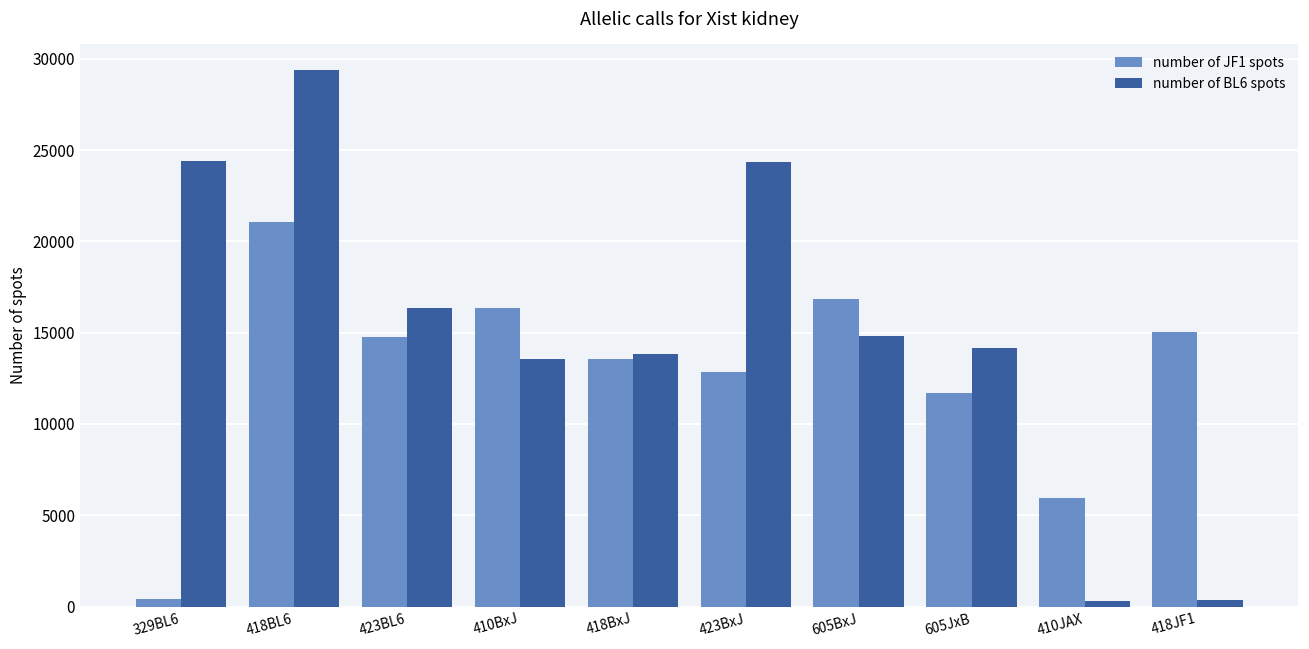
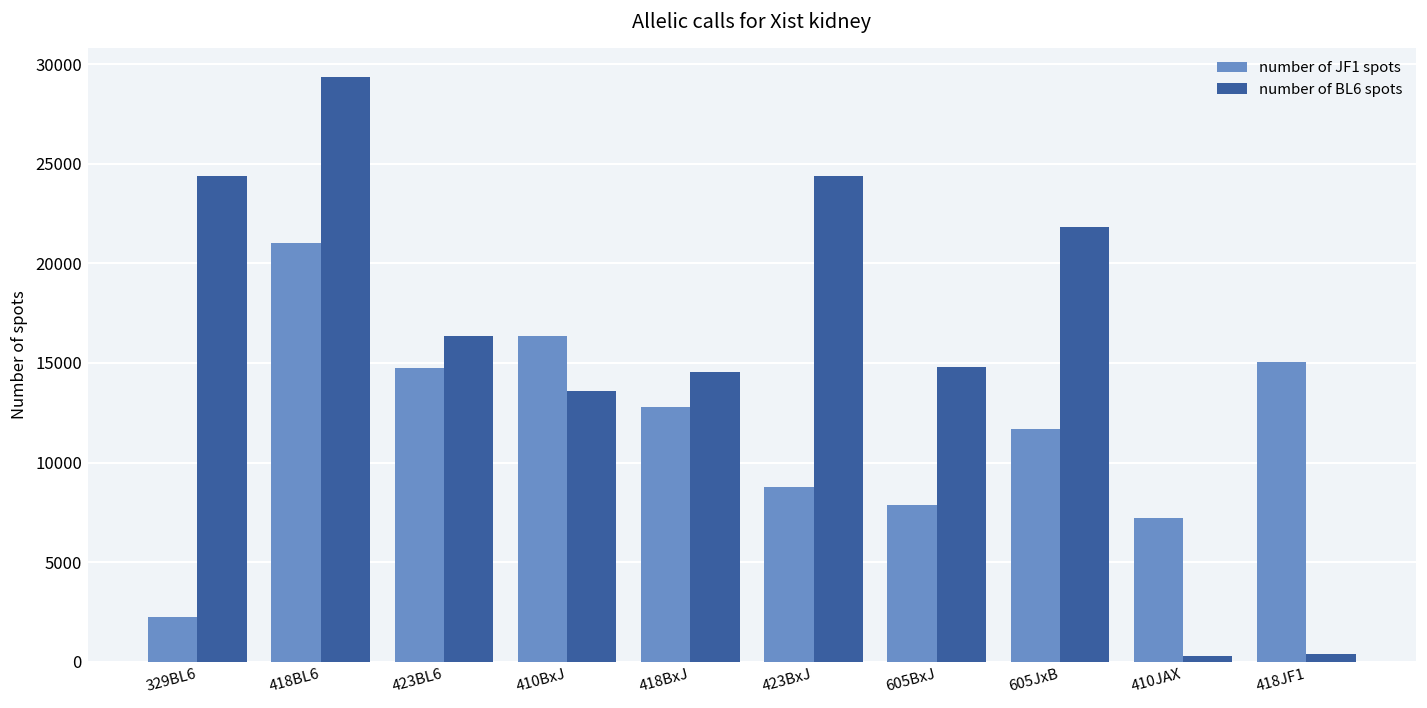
  {
    "number of JF1 spots": {
-     "329BL6": 400,
+     "329BL6": 2200,
      "418BL6": 21000,
      "423BL6": 14700,
      "410BxJ": 16300,
-     "418BxJ": 13600,
-     "423BxJ": 12900,
-     "605BxJ": 16900,
+     "418BxJ": 12800,
+     "423BxJ": 8800,
+     "605BxJ": 7900,
      "605JxB": 11700,
-     "410JAX": 6000,
+     "410JAX": 7200,
      "418JF1": 15000
    },
    "number of BL6 spots": {
      "329BL6": 24400,
      "418BL6": 29400,
      "423BL6": 16300,
      "410BxJ": 13600,
-     "418BxJ": 13800,
+     "418BxJ": 14500,
      "423BxJ": 24400,
      "605BxJ": 14800,
-     "605JxB": 14200,
+     "605JxB": 21800,
      "410JAX": 300,
      "418JF1": 400
    }
  }
